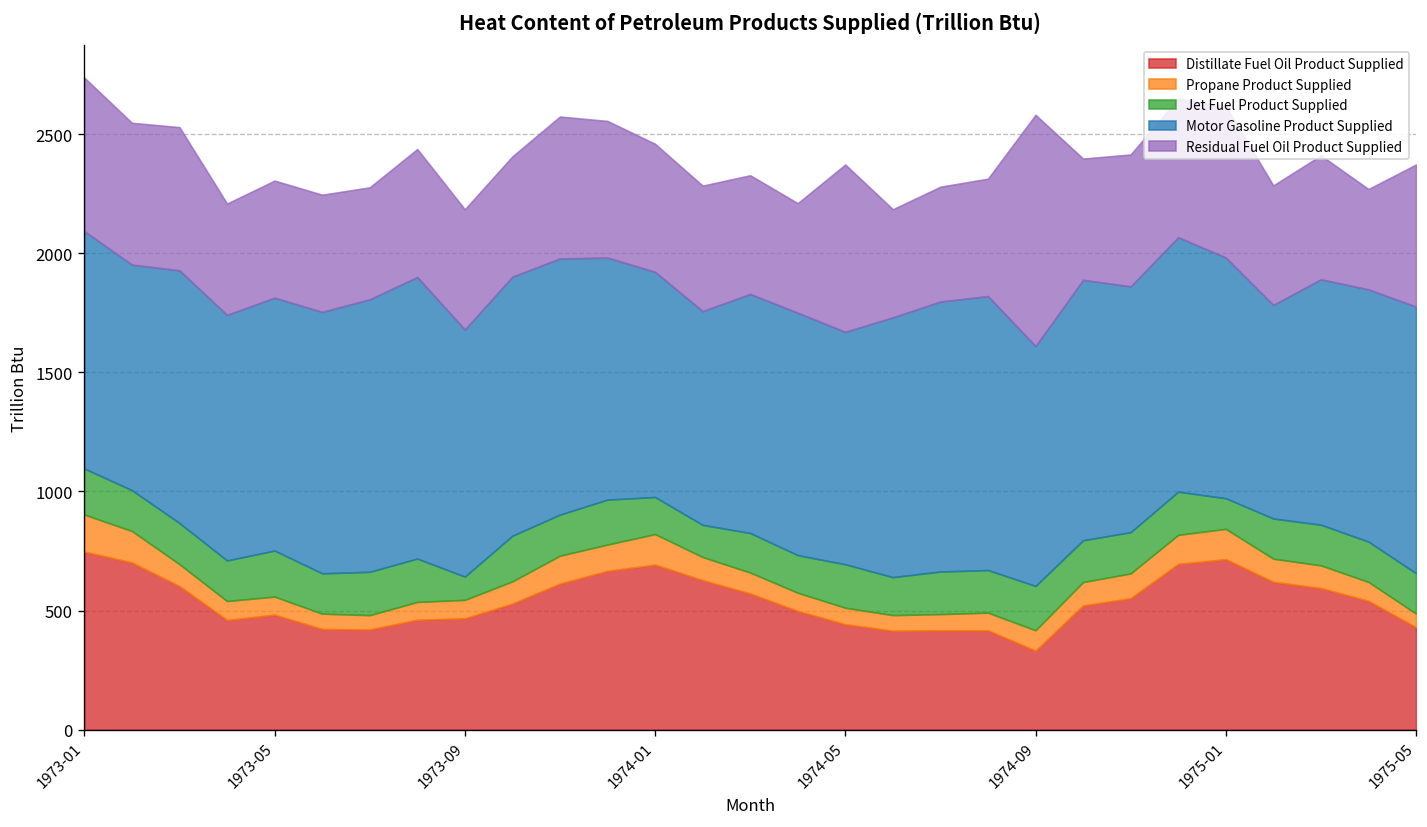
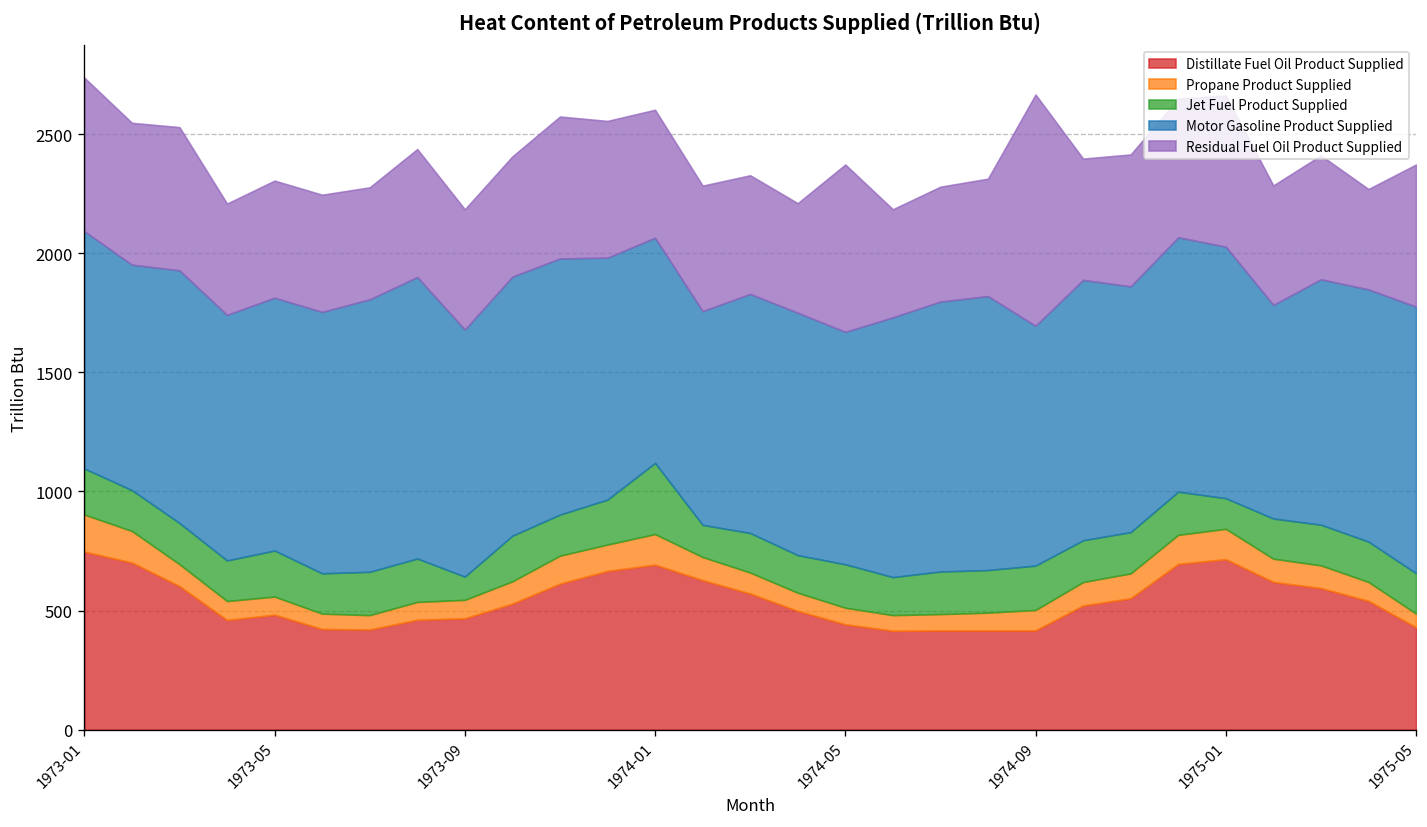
  {
    "Distillate Fuel Oil Product Supplied": {
      "1973-01": 750,
      "1973-05": 480,
      "1973-09": 470,
      "1974-01": 690,
      "1974-05": 440,
-     "1974-09": 330,
+     "1974-09": 420,
      "1975-01": 720,
      "1975-05": 430
    },
    "Propane Product Supplied": {
      "1973-01": 160,
      "1973-05": 80,
      "1973-09": 80,
      "1974-01": 130,
      "1974-05": 70,
      "1974-09": 90,
      "1975-01": 130,
      "1975-05": 60
    },
    "Jet Fuel Product Supplied": {
      "1973-01": 190,
      "1973-05": 190,
      "1973-09": 100,
-     "1974-01": 160,
+     "1974-01": 300,
      "1974-05": 180,
      "1974-09": 190,
      "1975-01": 130,
      "1975-05": 170
    },
    "Motor Gasoline Product Supplied": {
      "1973-01": 1000,
      "1973-05": 1060,
      "1973-09": 1040,
      "1974-01": 950,
      "1974-05": 980,
      "1974-09": 1010,
-     "1975-01": 1010,
+     "1975-01": 1060,
      "1975-05": 1120
    },
    "Residual Fuel Oil Product Supplied": {
      "1973-01": 640,
      "1973-05": 490,
      "1973-09": 500,
      "1974-01": 540,
      "1974-05": 700,
      "1974-09": 970,
      "1975-05": 600
    }
  }
